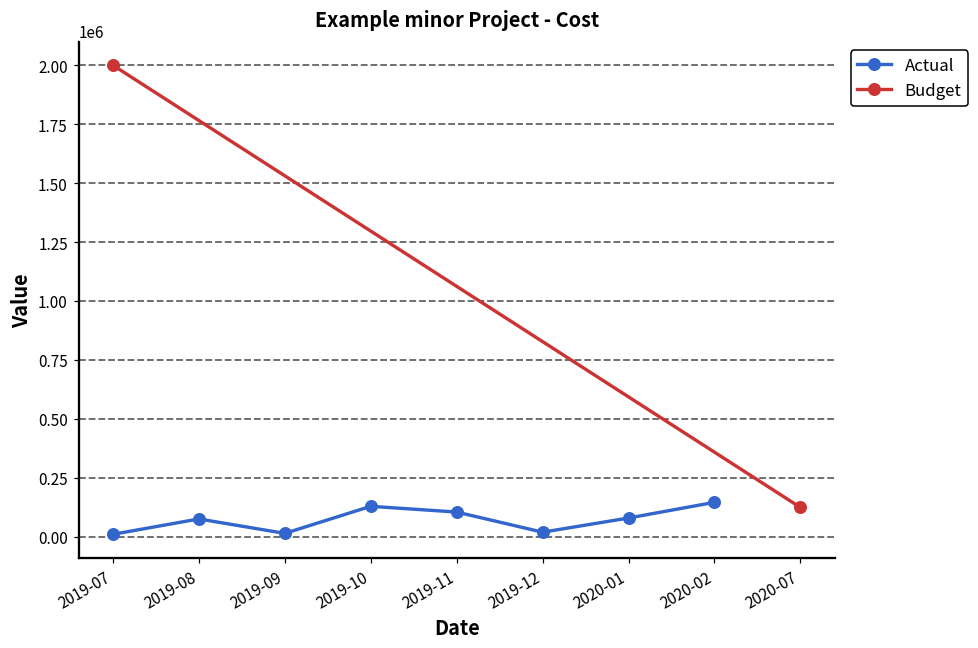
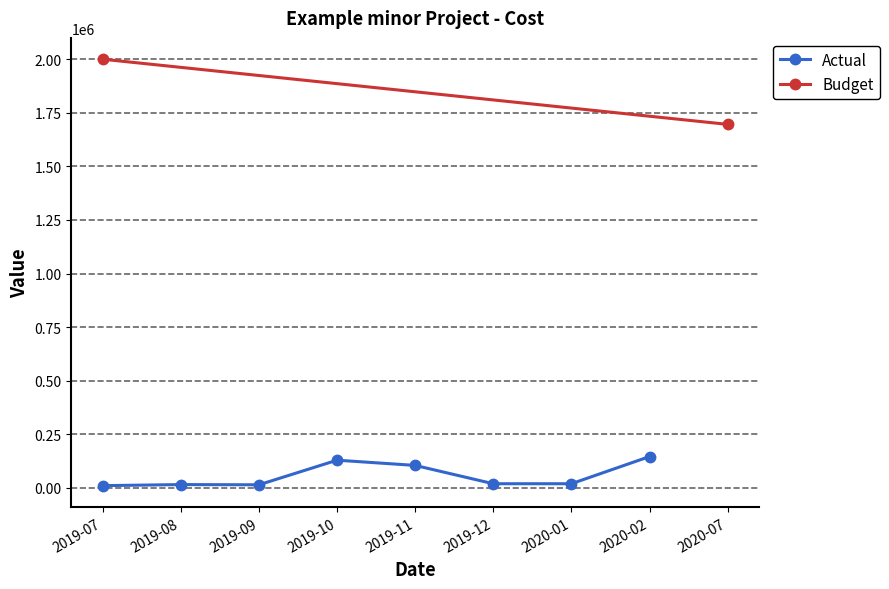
  {
    "Actual": {
      "2019-07": 10000,
-     "2019-08": 80000,
+     "2019-08": 20000,
      "2019-09": 10000,
      "2019-10": 130000,
      "2019-11": 100000,
      "2019-12": 20000,
-     "2020-01": 80000,
+     "2020-01": 20000,
      "2020-02": 150000
    },
    "Budget": {
      "2019-07": 2000000,
-     "2020-07": 120000
+     "2020-07": 1700000
    }
  }
